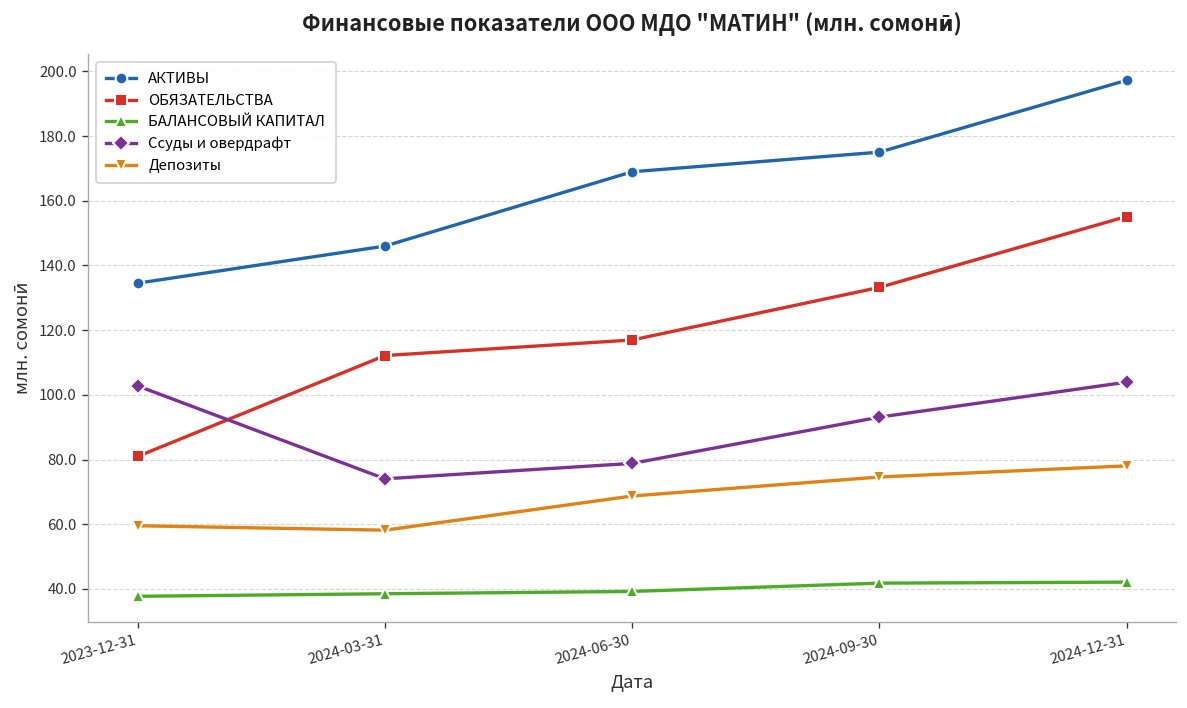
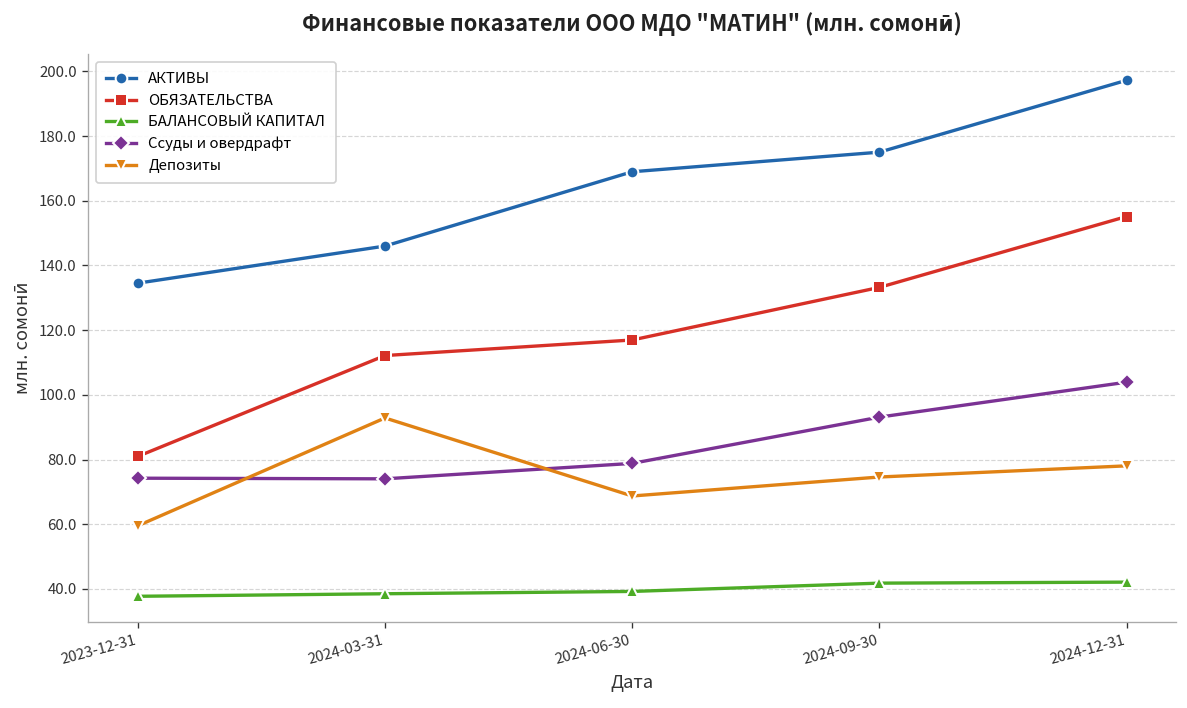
  {
    "АКТИВЫ": {
      "2023-12-31": 135,
      "2024-03-31": 146,
      "2024-06-30": 169,
      "2024-09-30": 175,
      "2024-12-31": 197
    },
    "ОБЯЗАТЕЛЬСТВА": {
      "2023-12-31": 81,
      "2024-03-31": 112,
      "2024-06-30": 117,
      "2024-09-30": 133,
      "2024-12-31": 155
    },
    "БАЛАНСОВЫЙ КАПИТАЛ": {
      "2023-12-31": 38,
      "2024-03-31": 39,
      "2024-06-30": 39,
      "2024-09-30": 42,
      "2024-12-31": 42
    },
    "Ссуды и овердрафт": {
-     "2023-12-31": 103,
+     "2023-12-31": 74,
      "2024-03-31": 74,
      "2024-06-30": 79,
      "2024-09-30": 93,
      "2024-12-31": 104
    },
    "Депозиты": {
      "2023-12-31": 60,
-     "2024-03-31": 58,
+     "2024-03-31": 93,
      "2024-06-30": 69,
      "2024-09-30": 75,
      "2024-12-31": 78
    }
  }
